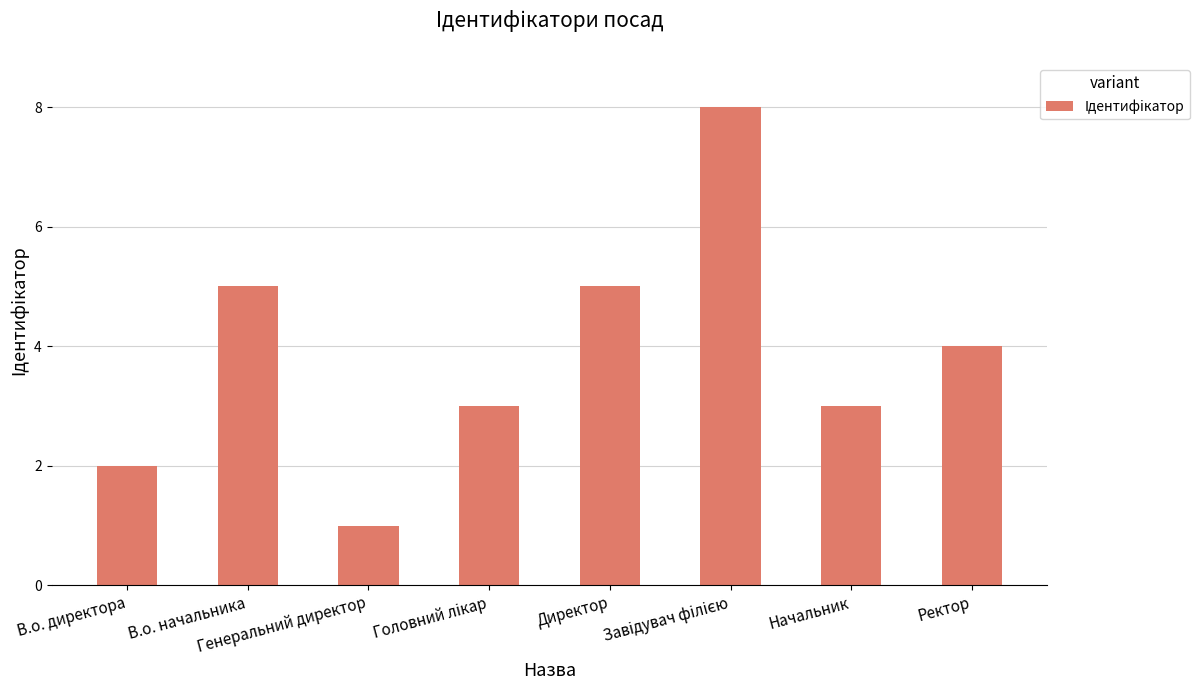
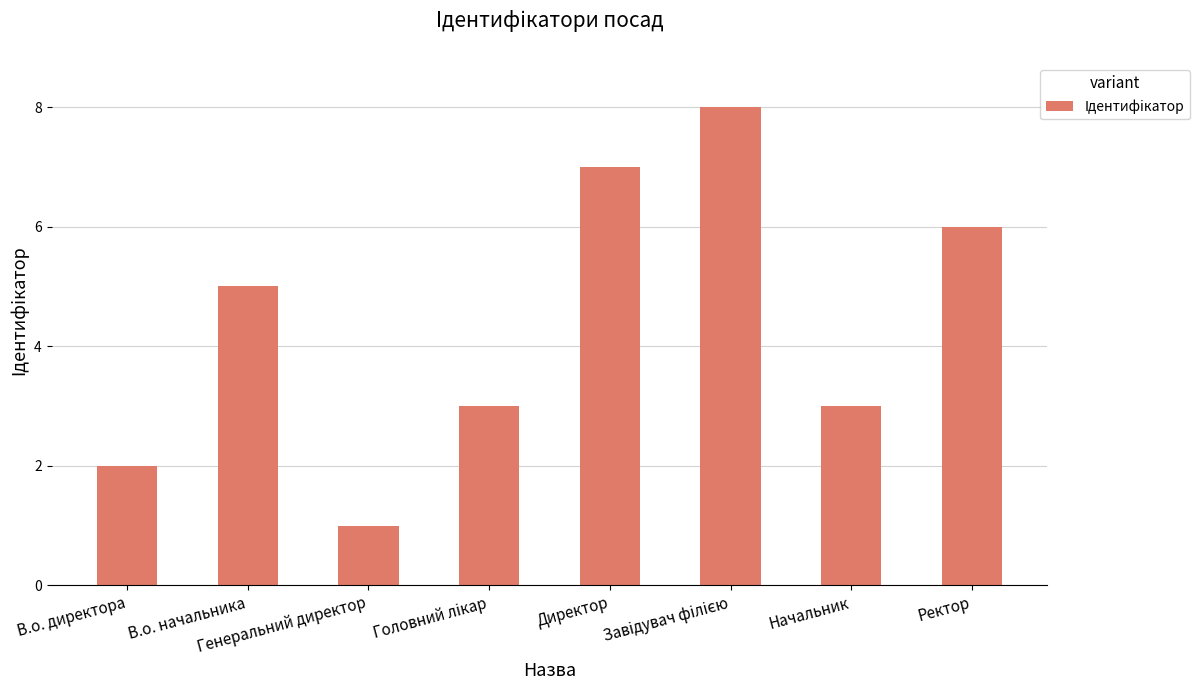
  {
    "В.о. директора": 2,
    "В.о. начальника": 5,
    "Генеральний директор": 1,
    "Головний лікар": 3,
-   "Директор": 5,
+   "Директор": 7,
    "Завідувач філією": 8,
    "Начальник": 3,
-   "Ректор": 4
+   "Ректор": 6
  }
